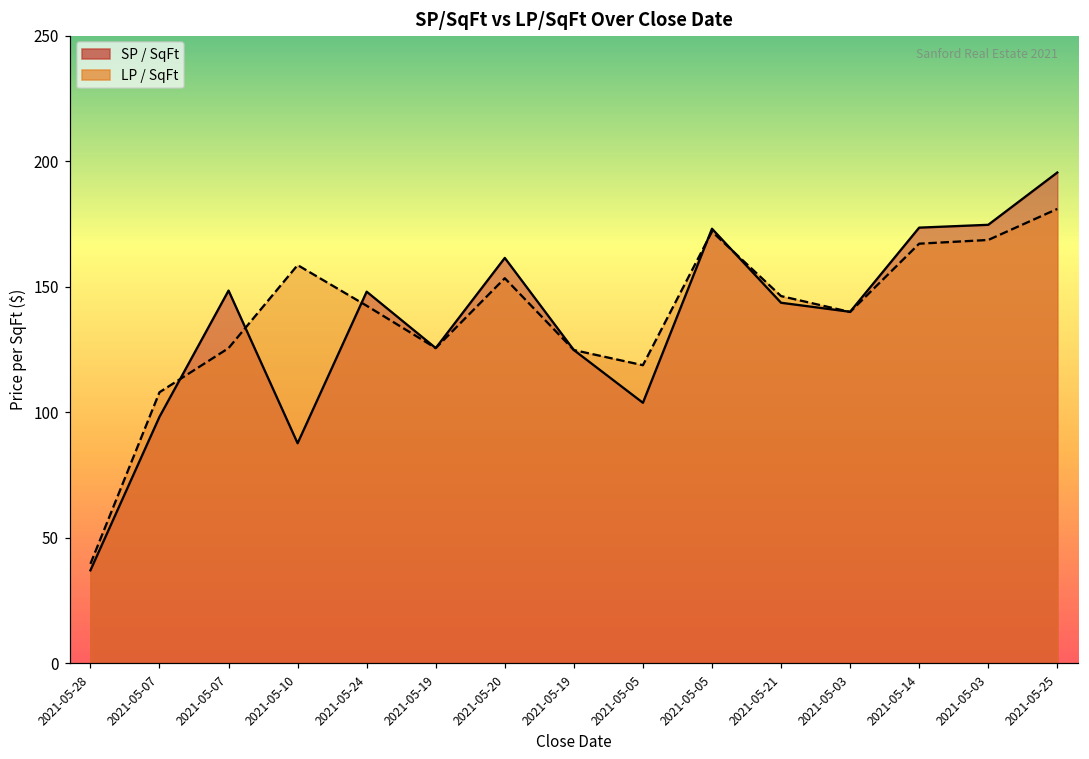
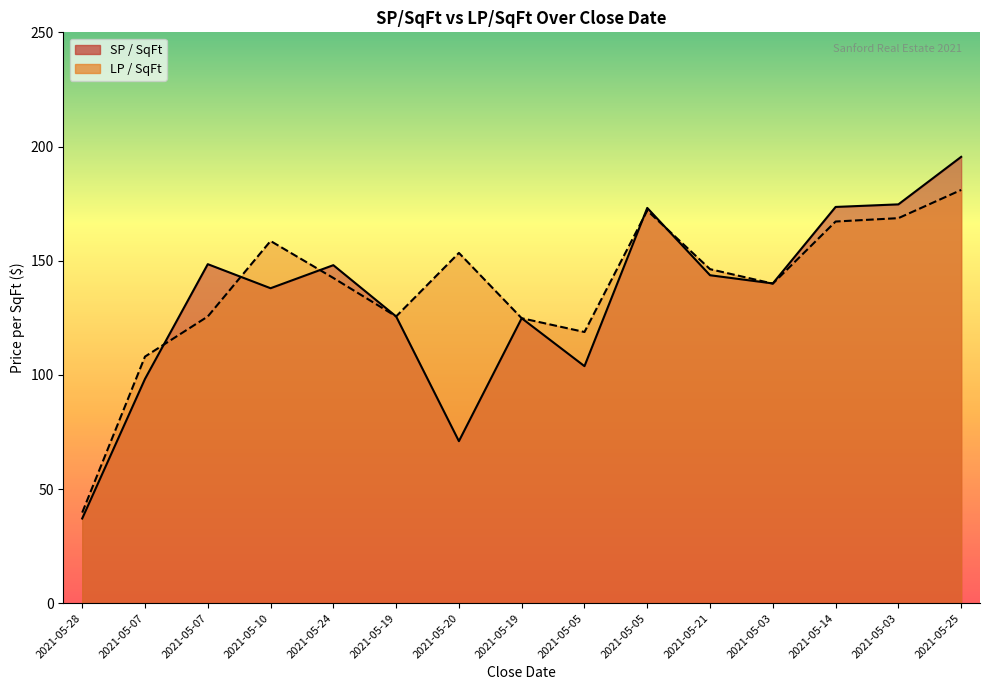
  {
    "SP / SqFt": {
      "2021-05-28": 37,
-     "2021-05-10": 88,
+     "2021-05-10": 138,
      "2021-05-24": 148,
-     "2021-05-20": 161,
+     "2021-05-20": 71,
      "2021-05-21": 144,
      "2021-05-14": 174,
      "2021-05-25": 195
    },
    "LP / SqFt": {
      "2021-05-28": 40,
      "2021-05-10": 159,
      "2021-05-24": 142,
      "2021-05-20": 153,
      "2021-05-21": 146,
      "2021-05-14": 167,
      "2021-05-25": 181
    }
  }
